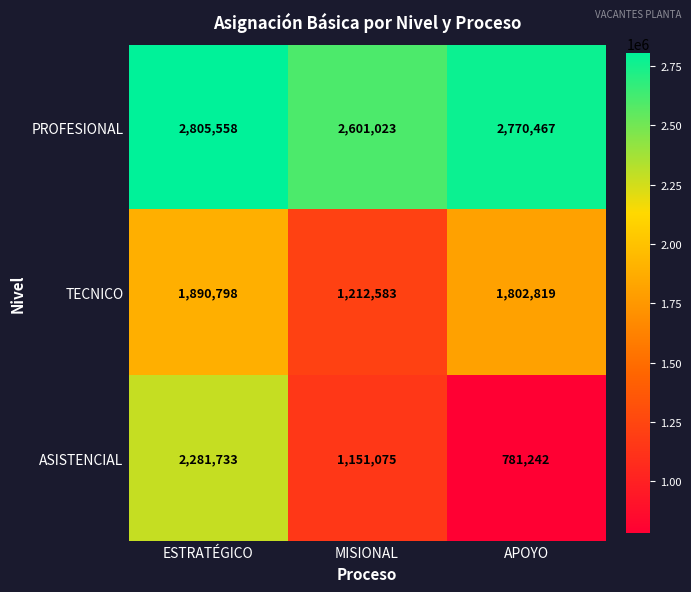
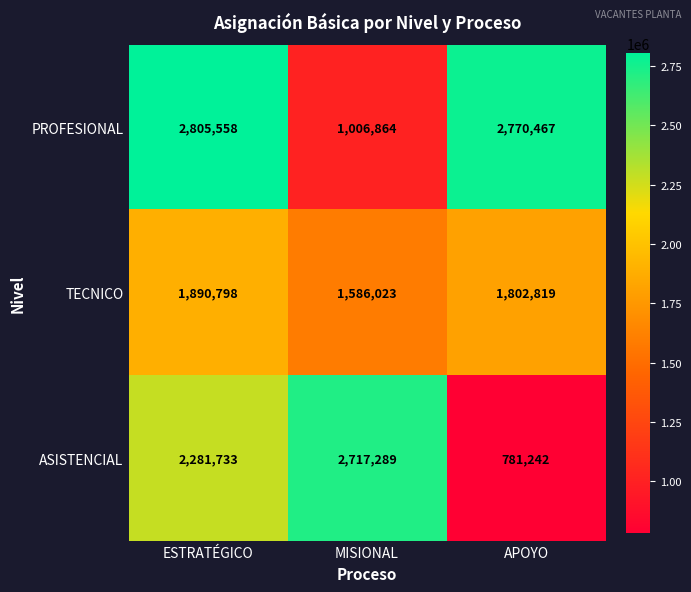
  {
    "PROFESIONAL": {
      "ESTRATÉGICO": "2,805,558",
-     "MISIONAL": "2,601,023",
+     "MISIONAL": "1,006,864",
      "APOYO": "2,770,467"
    },
    "TECNICO": {
      "ESTRATÉGICO": "1,890,798",
-     "MISIONAL": "1,212,583",
+     "MISIONAL": "1,586,023",
      "APOYO": "1,802,819"
    },
    "ASISTENCIAL": {
      "ESTRATÉGICO": "2,281,733",
-     "MISIONAL": "1,151,075",
+     "MISIONAL": "2,717,289",
      "APOYO": "781,242"
    }
  }
